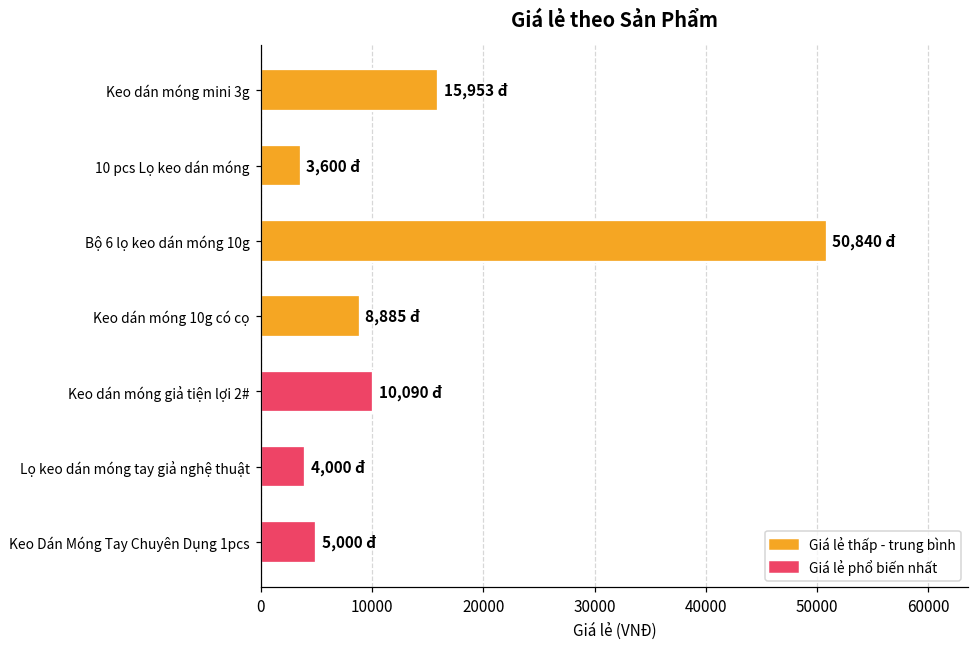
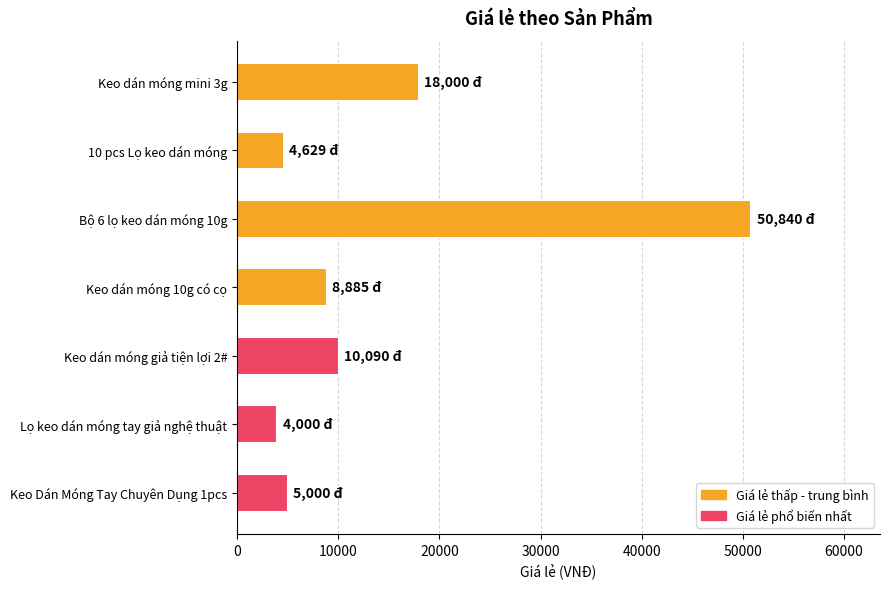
  {
-   "Keo dán móng mini 3g": "15,953",
-   "10 pcs Lọ keo dán móng": "3,600",
+   "Keo dán móng mini 3g": "18,000",
+   "10 pcs Lọ keo dán móng": "4,629",
    "Bộ 6 lọ keo dán móng 10g": "50,840",
    "Keo dán móng 10g có cọ": "8,885",
    "Keo dán móng giả tiện lợi 2#": "10,090",
    "Lọ keo dán móng tay giả nghệ thuật": "4,000",
    "Keo Dán Móng Tay Chuyên Dụng 1pcs": "5,000"
  }
